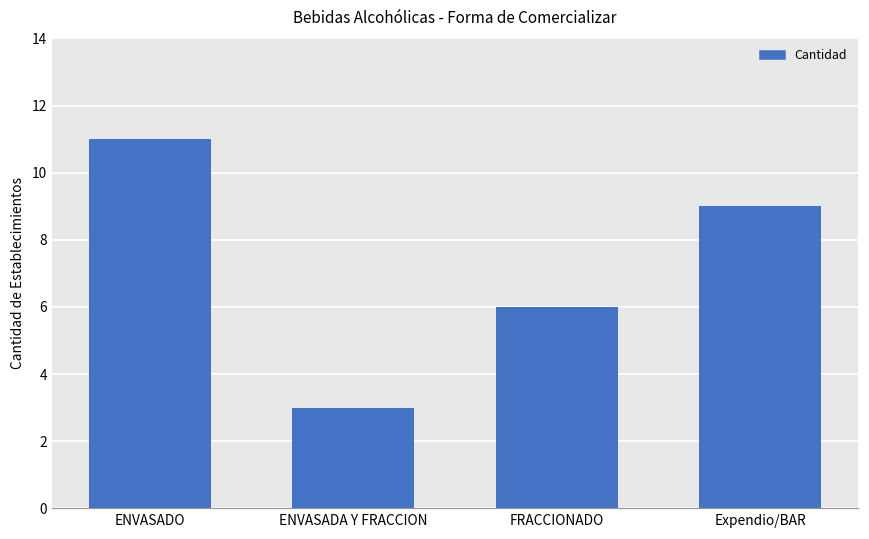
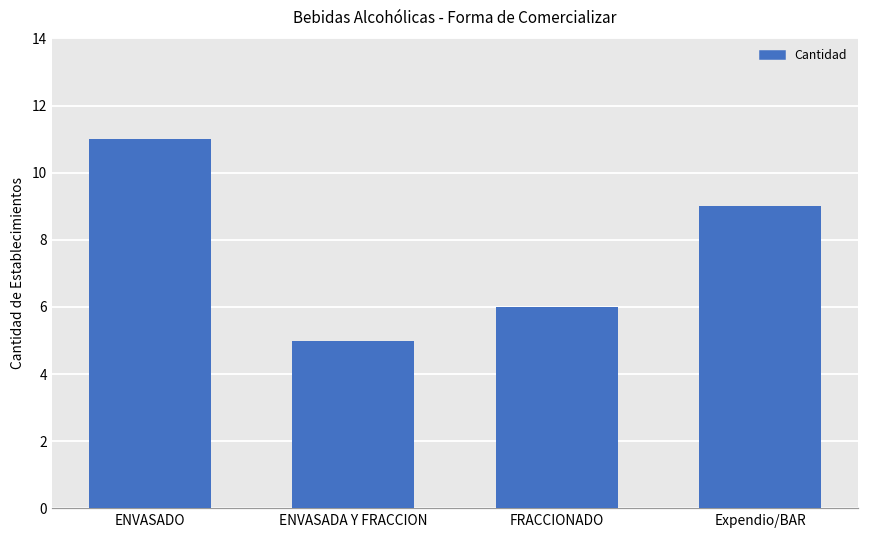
  {
    "ENVASADO": 11,
-   "ENVASADA Y FRACCION": 3,
+   "ENVASADA Y FRACCION": 5,
    "FRACCIONADO": 6,
    "Expendio/BAR": 9
  }
